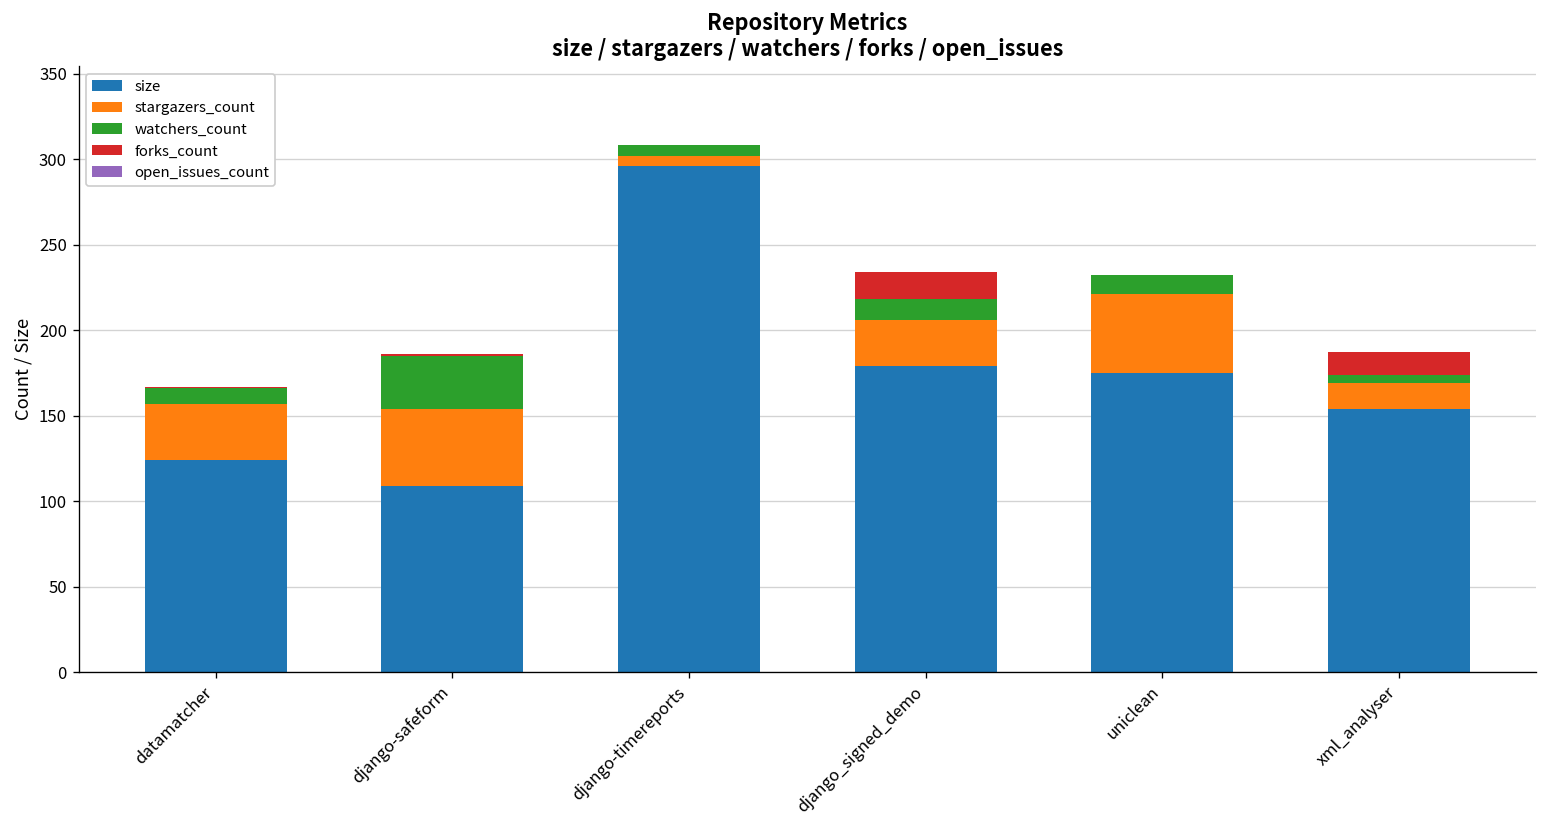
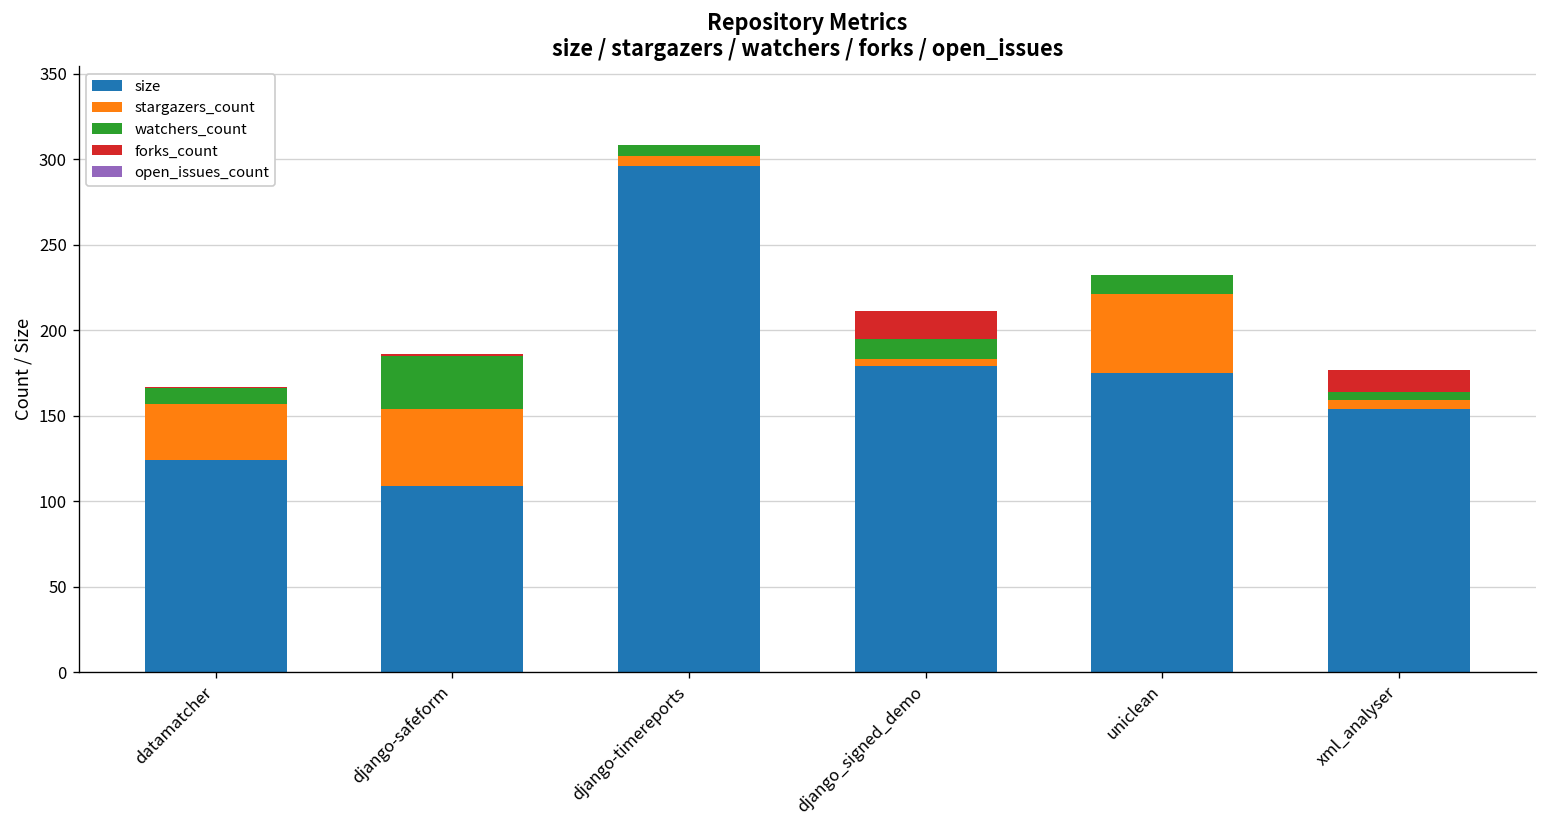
  {
    "size": {
      "datamatcher": 124,
      "django-safeform": 109,
      "django-timereports": 296,
      "django_signed_demo": 179,
      "uniclean": 175,
      "xml_analyser": 154
    },
    "stargazers_count": {
      "datamatcher": 33,
      "django-safeform": 45,
      "django-timereports": 6,
-     "django_signed_demo": 27,
+     "django_signed_demo": 4,
      "uniclean": 46,
-     "xml_analyser": 15
+     "xml_analyser": 5
    },
    "watchers_count": {
      "datamatcher": 9,
      "django-safeform": 31,
      "django-timereports": 6,
      "django_signed_demo": 12,
      "uniclean": 11,
      "xml_analyser": 5
    },
    "open_issues_count": {
      "datamatcher": 0,
      "django-safeform": 0,
      "django-timereports": 0,
      "uniclean": 0
    }
  }
